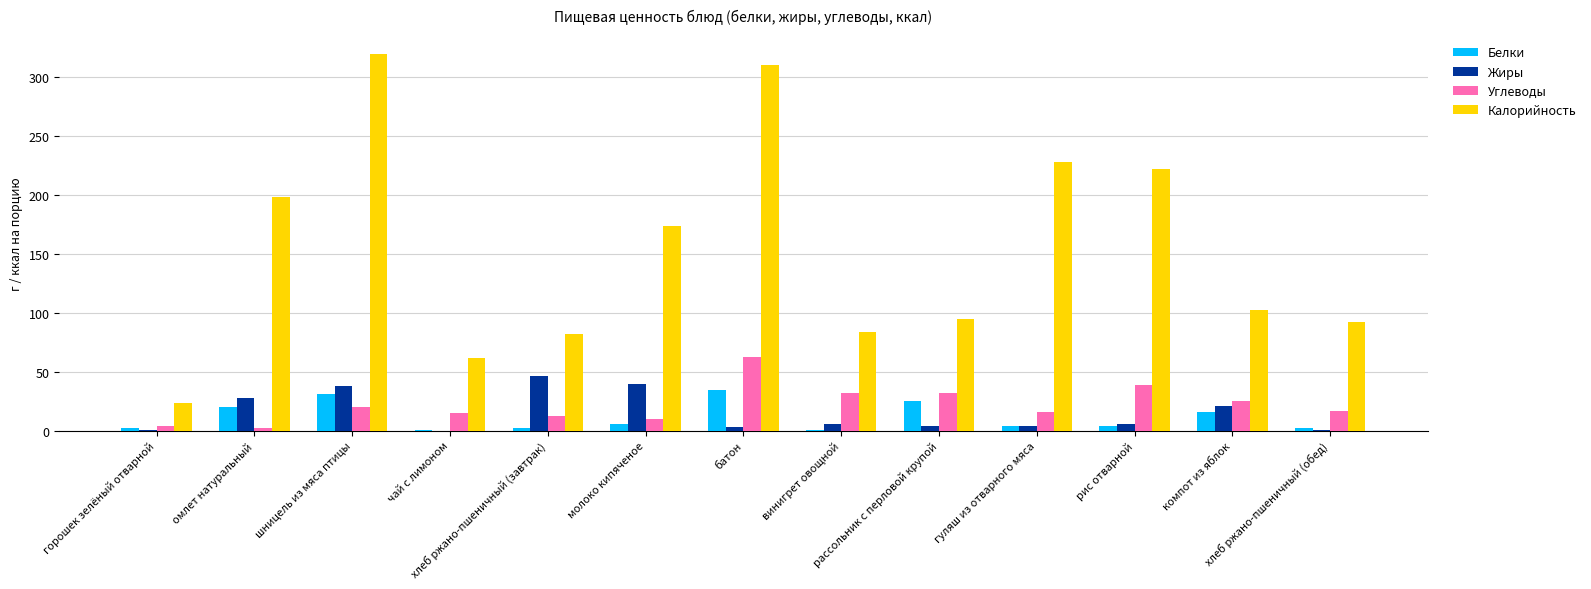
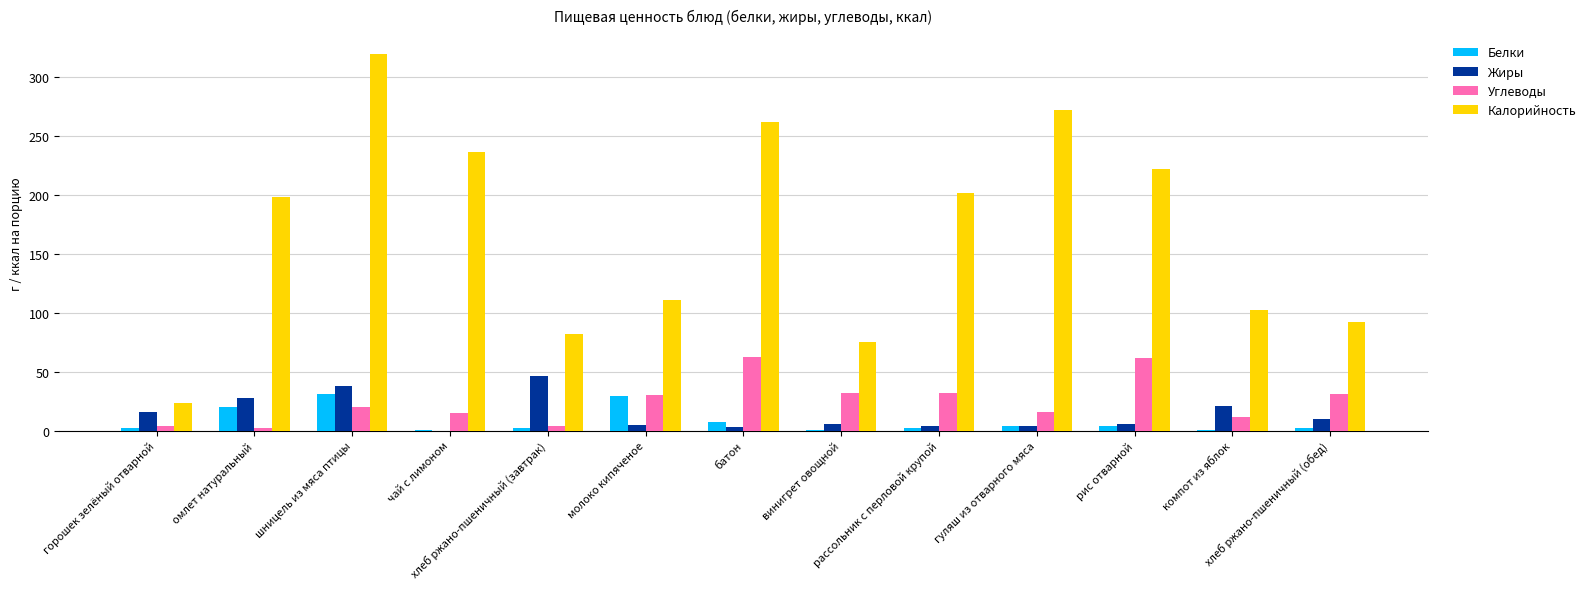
  {
    "Белки": {
      "омлет натуральный": 20,
      "шницель из мяса птицы": 31,
-     "молоко кипяченое": 6,
-     "батон": 34,
-     "рассольник с перловой крупой": 26,
+     "молоко кипяченое": 29,
+     "батон": 8,
+     "рассольник с перловой крупой": 2,
      "гуляш из отварного мяса": 4,
      "рис отварной": 4,
-     "компот из яблок": 16,
+     "компот из яблок": 0,
      "хлеб ржано-пшеничный (обед)": 3
    },
    "Жиры": {
-     "горошек зелёный отварной": 0,
+     "горошек зелёный отварной": 16,
      "омлет натуральный": 28,
      "шницель из мяса птицы": 38,
      "чай с лимоном": 0,
      "хлеб ржано-пшеничный (завтрак)": 46,
-     "молоко кипяченое": 39,
+     "молоко кипяченое": 5,
      "батон": 3,
      "винигрет овощной": 6,
      "рассольник с перловой крупой": 4,
      "гуляш из отварного мяса": 4,
      "рис отварной": 6,
      "компот из яблок": 21,
-     "хлеб ржано-пшеничный (обед)": 0
+     "хлеб ржано-пшеничный (обед)": 10
    },
    "Углеводы": {
      "горошек зелёный отварной": 4,
      "шницель из мяса птицы": 20,
      "чай с лимоном": 15,
-     "хлеб ржано-пшеничный (завтрак)": 13,
-     "молоко кипяченое": 10,
+     "хлеб ржано-пшеничный (завтрак)": 4,
+     "молоко кипяченое": 31,
      "батон": 62,
      "винигрет овощной": 32,
      "рассольник с перловой крупой": 32,
      "гуляш из отварного мяса": 16,
-     "рис отварной": 39,
-     "компот из яблок": 25,
-     "хлеб ржано-пшеничный (обед)": 17
+     "рис отварной": 62,
+     "компот из яблок": 11,
+     "хлеб ржано-пшеничный (обед)": 31
    },
    "Калорийность": {
      "горошек зелёный отварной": 23,
      "омлет натуральный": 199,
      "шницель из мяса птицы": 320,
-     "чай с лимоном": 62,
+     "чай с лимоном": 236,
      "хлеб ржано-пшеничный (завтрак)": 82,
-     "молоко кипяченое": 174,
-     "батон": 310,
-     "винигрет овощной": 84,
-     "рассольник с перловой крупой": 95,
-     "гуляш из отварного мяса": 228,
+     "молоко кипяченое": 111,
+     "батон": 262,
+     "винигрет овощной": 75,
+     "рассольник с перловой крупой": 202,
+     "гуляш из отварного мяса": 272,
      "рис отварной": 222,
      "компот из яблок": 102,
      "хлеб ржано-пшеничный (обед)": 92
    }
  }
